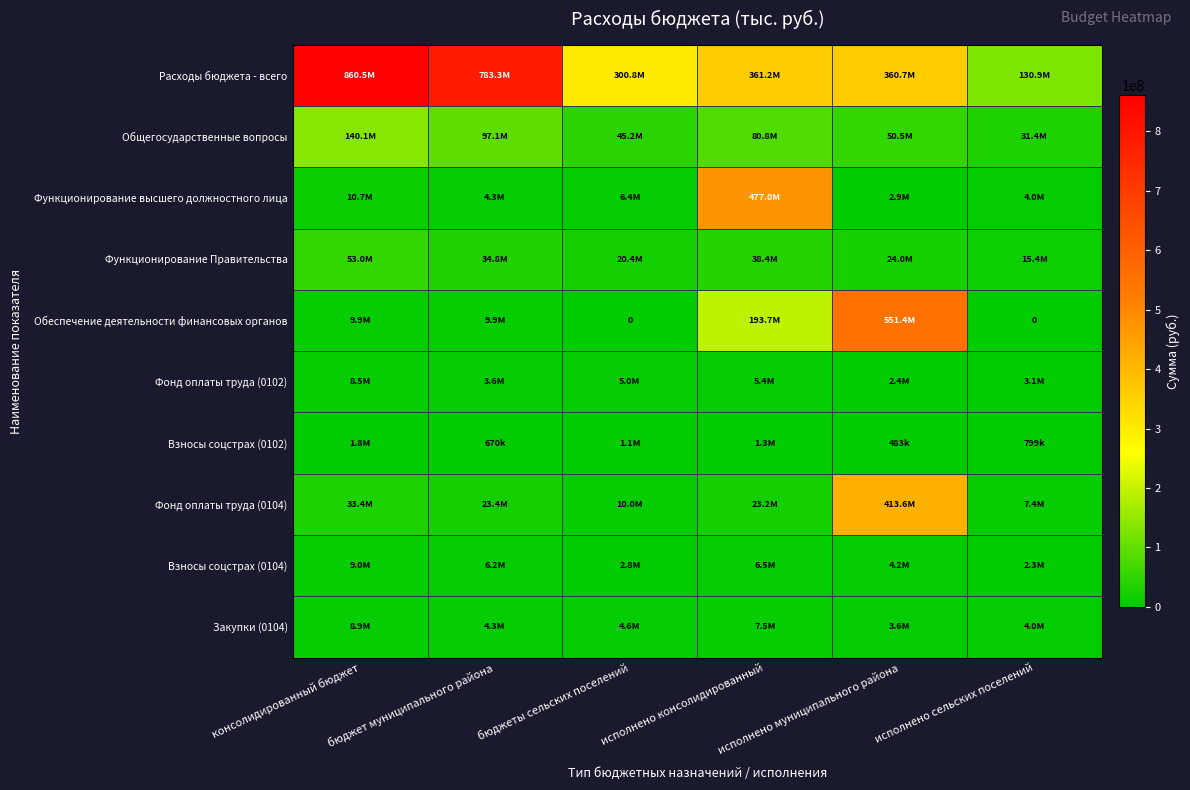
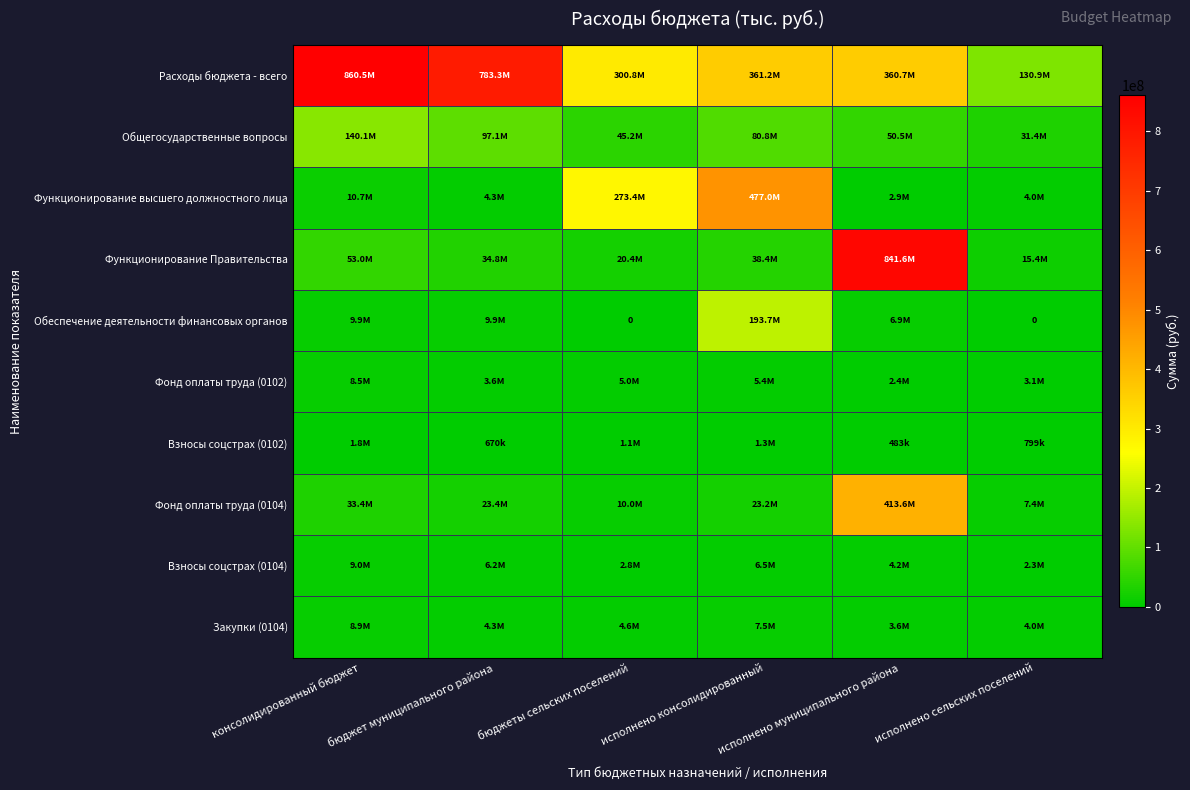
  {
    "Расходы бюджета - всего": {
      "консолидированный бюджет": "860.5M",
      "бюджет муниципального района": "783.3M",
      "бюджеты сельских поселений": "300.8M",
      "исполнено консолидированный": "361.2M",
      "исполнено муниципального района": "360.7M",
      "исполнено сельских поселений": "130.9M"
    },
    "Общегосударственные вопросы": {
      "консолидированный бюджет": "140.1M",
      "бюджет муниципального района": "97.1M",
      "бюджеты сельских поселений": "45.2M",
      "исполнено консолидированный": "80.8M",
      "исполнено муниципального района": "50.5M",
      "исполнено сельских поселений": "31.4M"
    },
    "Функционирование высшего должностного лица": {
      "консолидированный бюджет": "10.7M",
      "бюджет муниципального района": "4.3M",
-     "бюджеты сельских поселений": "6.4M",
+     "бюджеты сельских поселений": "273.4M",
      "исполнено консолидированный": "477.0M",
      "исполнено муниципального района": "2.9M",
      "исполнено сельских поселений": "4.0M"
    },
    "Функционирование Правительства": {
      "консолидированный бюджет": "53.0M",
      "бюджет муниципального района": "34.8M",
      "бюджеты сельских поселений": "20.4M",
      "исполнено консолидированный": "38.4M",
-     "исполнено муниципального района": "24.0M",
+     "исполнено муниципального района": "841.6M",
      "исполнено сельских поселений": "15.4M"
    },
    "Обеспечение деятельности финансовых органов": {
      "консолидированный бюджет": "9.9M",
      "бюджет муниципального района": "9.9M",
      "бюджеты сельских поселений": "0",
      "исполнено консолидированный": "193.7M",
-     "исполнено муниципального района": "551.4M",
+     "исполнено муниципального района": "6.9M",
      "исполнено сельских поселений": "0"
    },
    "Фонд оплаты труда (0102)": {
      "консолидированный бюджет": "8.5M",
      "бюджет муниципального района": "3.6M",
      "бюджеты сельских поселений": "5.0M",
      "исполнено консолидированный": "5.4M",
      "исполнено муниципального района": "2.4M",
      "исполнено сельских поселений": "3.1M"
    },
    "Взносы соцстрах (0102)": {
      "консолидированный бюджет": "1.8M",
      "бюджет муниципального района": "670k",
      "бюджеты сельских поселений": "1.1M",
      "исполнено консолидированный": "1.3M",
      "исполнено муниципального района": "483k",
      "исполнено сельских поселений": "799k"
    },
    "Фонд оплаты труда (0104)": {
      "консолидированный бюджет": "33.4M",
      "бюджет муниципального района": "23.4M",
      "бюджеты сельских поселений": "10.0M",
      "исполнено консолидированный": "23.2M",
      "исполнено муниципального района": "413.6M",
      "исполнено сельских поселений": "7.4M"
    },
    "Взносы соцстрах (0104)": {
      "консолидированный бюджет": "9.0M",
      "бюджет муниципального района": "6.2M",
      "бюджеты сельских поселений": "2.8M",
      "исполнено консолидированный": "6.5M",
      "исполнено муниципального района": "4.2M",
      "исполнено сельских поселений": "2.3M"
    },
    "Закупки (0104)": {
      "консолидированный бюджет": "8.9M",
      "бюджет муниципального района": "4.3M",
      "бюджеты сельских поселений": "4.6M",
      "исполнено консолидированный": "7.5M",
      "исполнено муниципального района": "3.6M",
      "исполнено сельских поселений": "4.0M"
    }
  }
